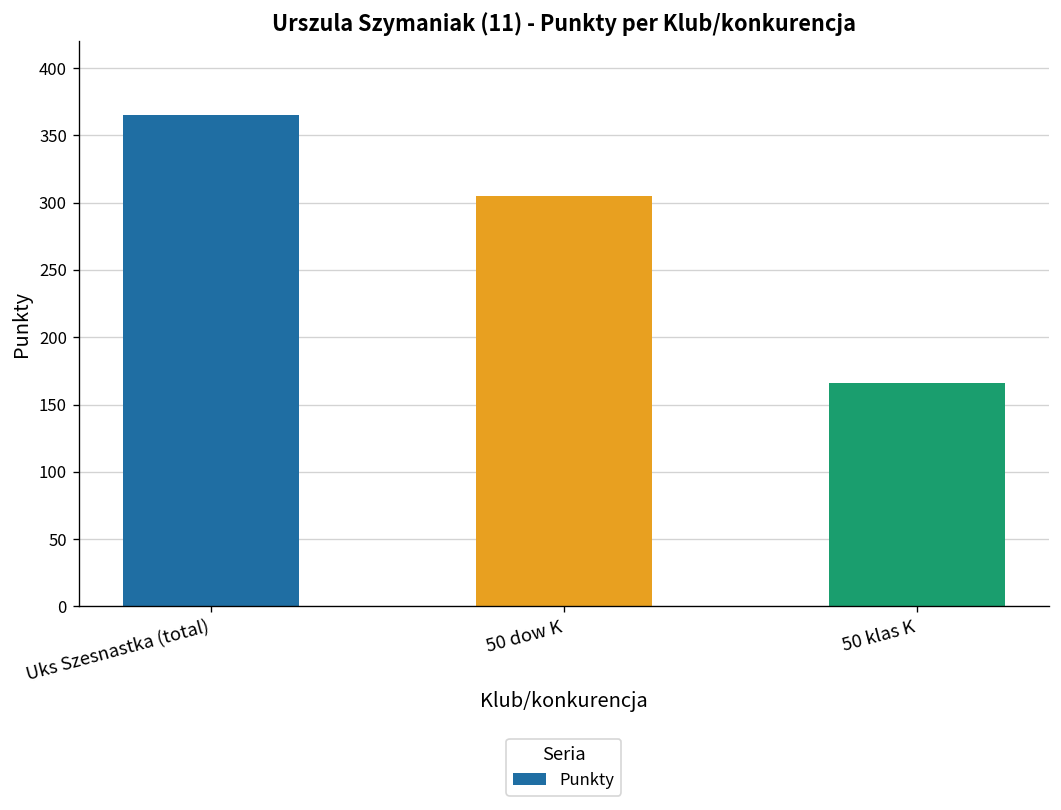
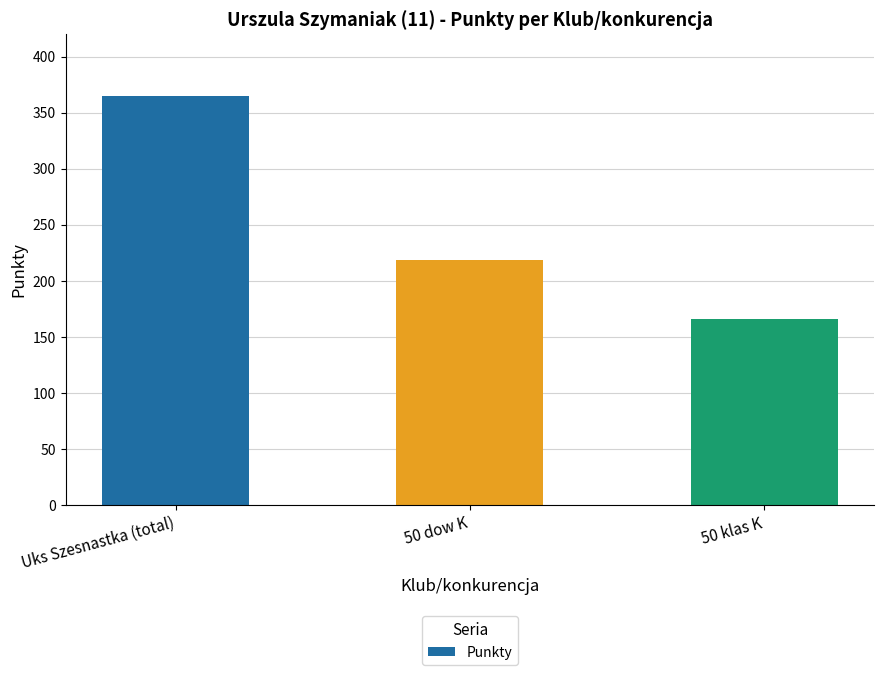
  {
    "Uks Szesnastka (total)": 365,
-   "50 dow K": 305,
+   "50 dow K": 219,
    "50 klas K": 166
  }
